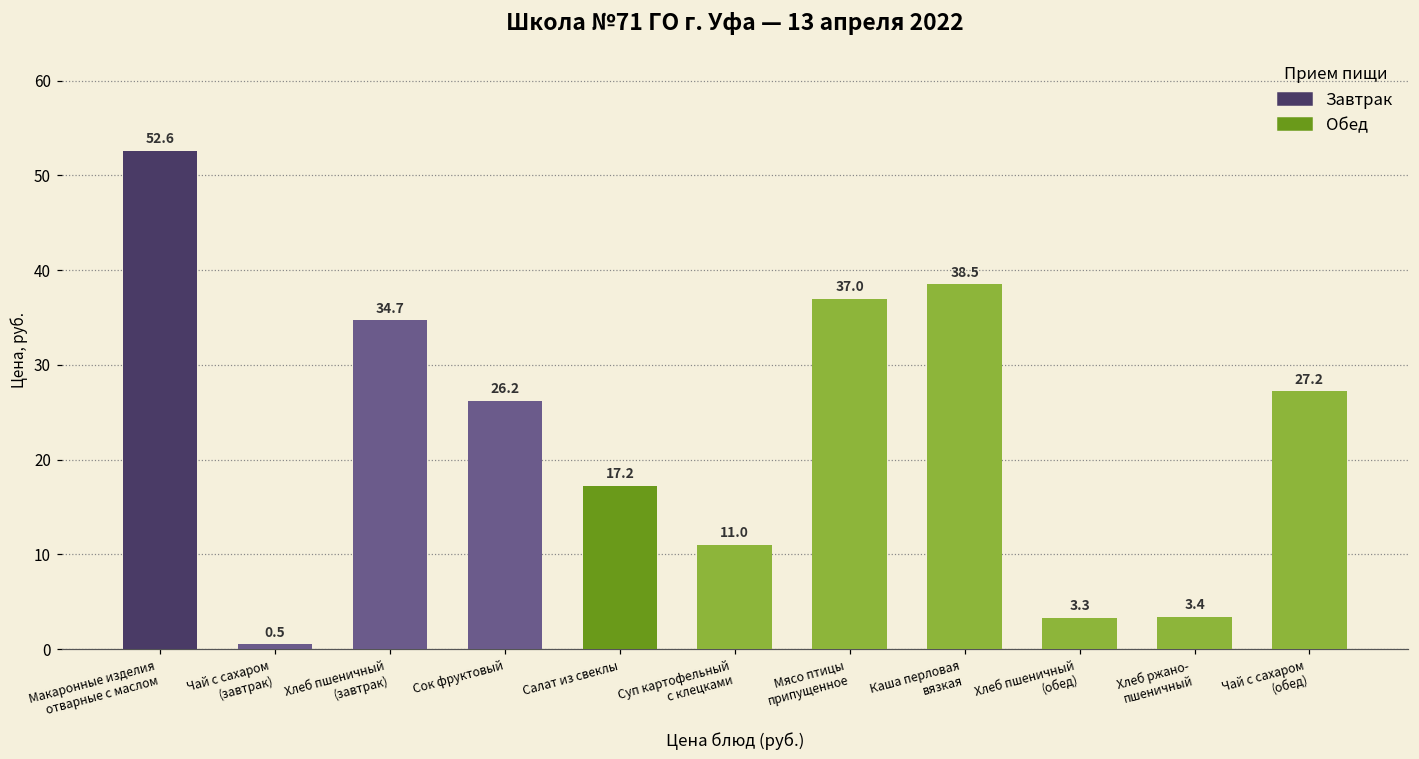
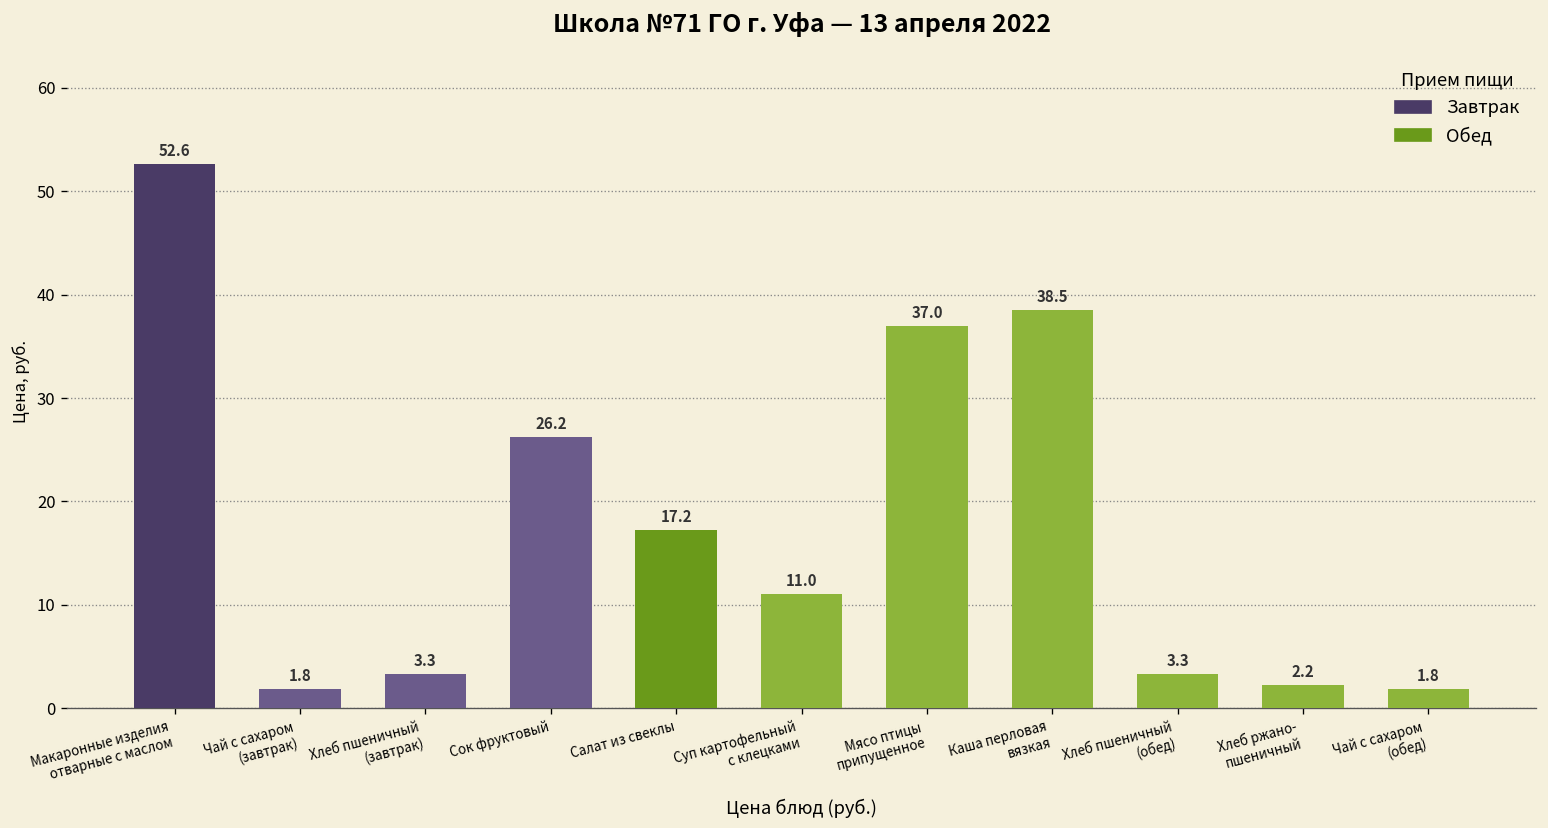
  {
    "Макаронные изделия отварные с маслом": 52.6,
-   "Чай с сахаром (завтрак)": 0.5,
-   "Хлеб пшеничный (завтрак)": 34.7,
+   "Чай с сахаром (завтрак)": 1.8,
+   "Хлеб пшеничный (завтрак)": 3.3,
    "Сок фруктовый": 26.2,
    "Салат из свеклы": 17.2,
    "Суп картофельный с клецками": 11.0,
    "Мясо птицы припущенное": 37.0,
    "Каша перловая вязкая": 38.5,
    "Хлеб пшеничный (обед)": 3.3,
-   "Хлеб ржано- пшеничный": 3.4,
-   "Чай с сахаром (обед)": 27.2
+   "Хлеб ржано- пшеничный": 2.2,
+   "Чай с сахаром (обед)": 1.8
  }
